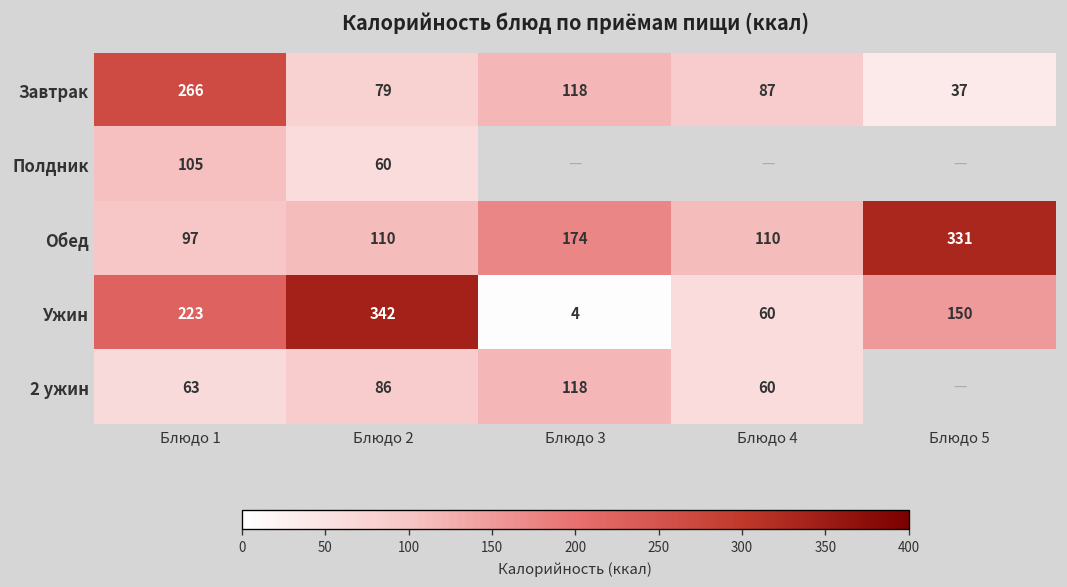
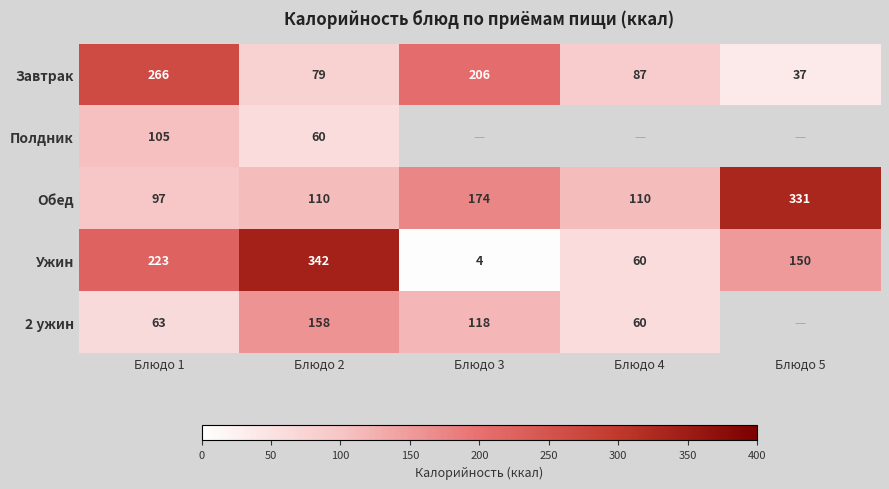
  {
    "Завтрак": {
      "Блюдо 1": 266,
      "Блюдо 2": 79,
-     "Блюдо 3": 118,
+     "Блюдо 3": 206,
      "Блюдо 4": 87,
      "Блюдо 5": 37
    },
    "Полдник": {
      "Блюдо 1": 105,
      "Блюдо 2": 60
    },
    "Обед": {
      "Блюдо 1": 97,
      "Блюдо 2": 110,
      "Блюдо 3": 174,
      "Блюдо 4": 110,
      "Блюдо 5": 331
    },
    "Ужин": {
      "Блюдо 1": 223,
      "Блюдо 2": 342,
      "Блюдо 3": 4,
      "Блюдо 4": 60,
      "Блюдо 5": 150
    },
    "2 ужин": {
      "Блюдо 1": 63,
-     "Блюдо 2": 86,
+     "Блюдо 2": 158,
      "Блюдо 3": 118,
      "Блюдо 4": 60
    }
  }
